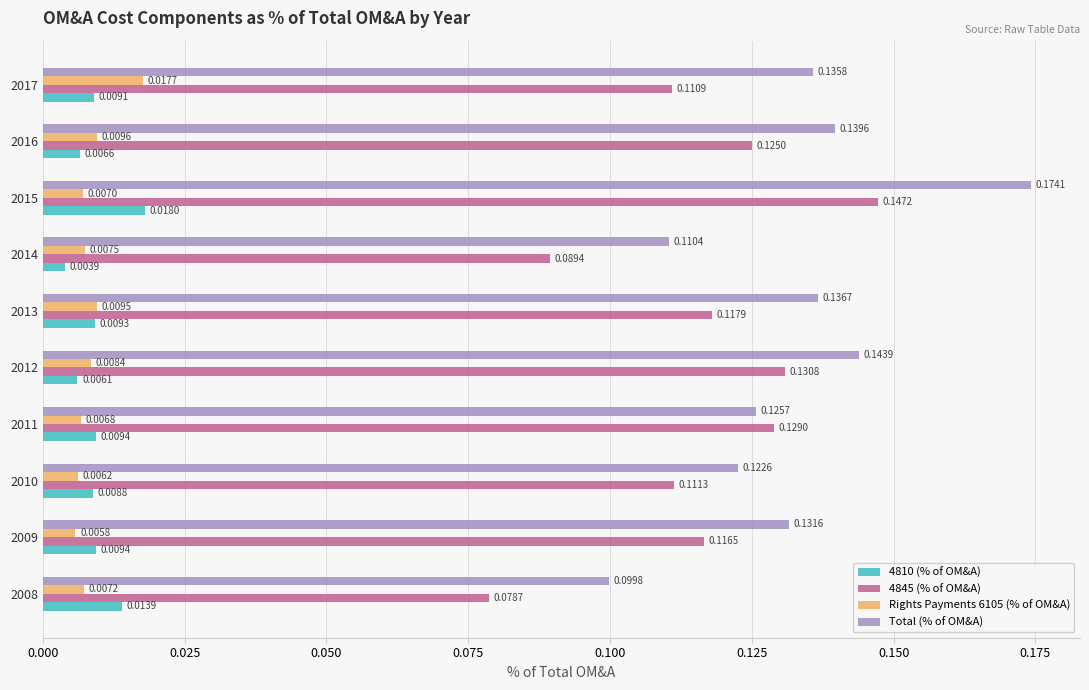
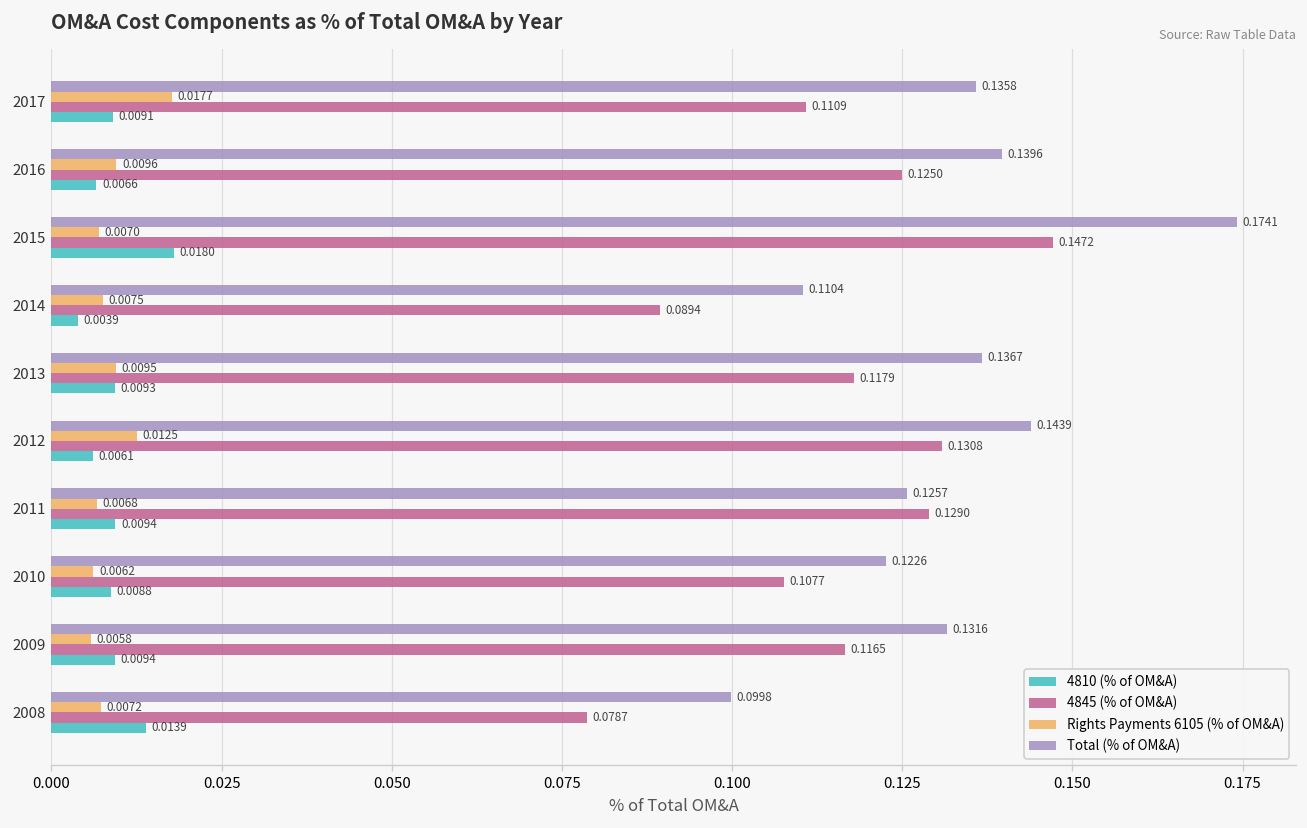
  {
    "4810 (% of OM&A)": {
      "2017": 0.0091,
      "2016": 0.0066,
      "2015": 0.0180,
      "2014": 0.0039,
      "2013": 0.0093,
      "2012": 0.0061,
      "2011": 0.0094,
      "2010": 0.0088,
      "2009": 0.0094,
      "2008": 0.0139
    },
    "4845 (% of OM&A)": {
      "2017": 0.1109,
      "2016": 0.1250,
      "2015": 0.1472,
      "2014": 0.0894,
      "2013": 0.1179,
      "2012": 0.1308,
      "2011": 0.1290,
-     "2010": 0.1113,
+     "2010": 0.1077,
      "2009": 0.1165,
      "2008": 0.0787
    },
    "Rights Payments 6105 (% of OM&A)": {
      "2017": 0.0177,
      "2016": 0.0096,
      "2015": 0.0070,
      "2014": 0.0075,
      "2013": 0.0095,
-     "2012": 0.0084,
+     "2012": 0.0125,
      "2011": 0.0068,
      "2010": 0.0062,
      "2009": 0.0058,
      "2008": 0.0072
    },
    "Total (% of OM&A)": {
      "2017": 0.1358,
      "2016": 0.1396,
      "2015": 0.1741,
      "2014": 0.1104,
      "2013": 0.1367,
      "2012": 0.1439,
      "2011": 0.1257,
      "2010": 0.1226,
      "2009": 0.1316,
      "2008": 0.0998
    }
  }
